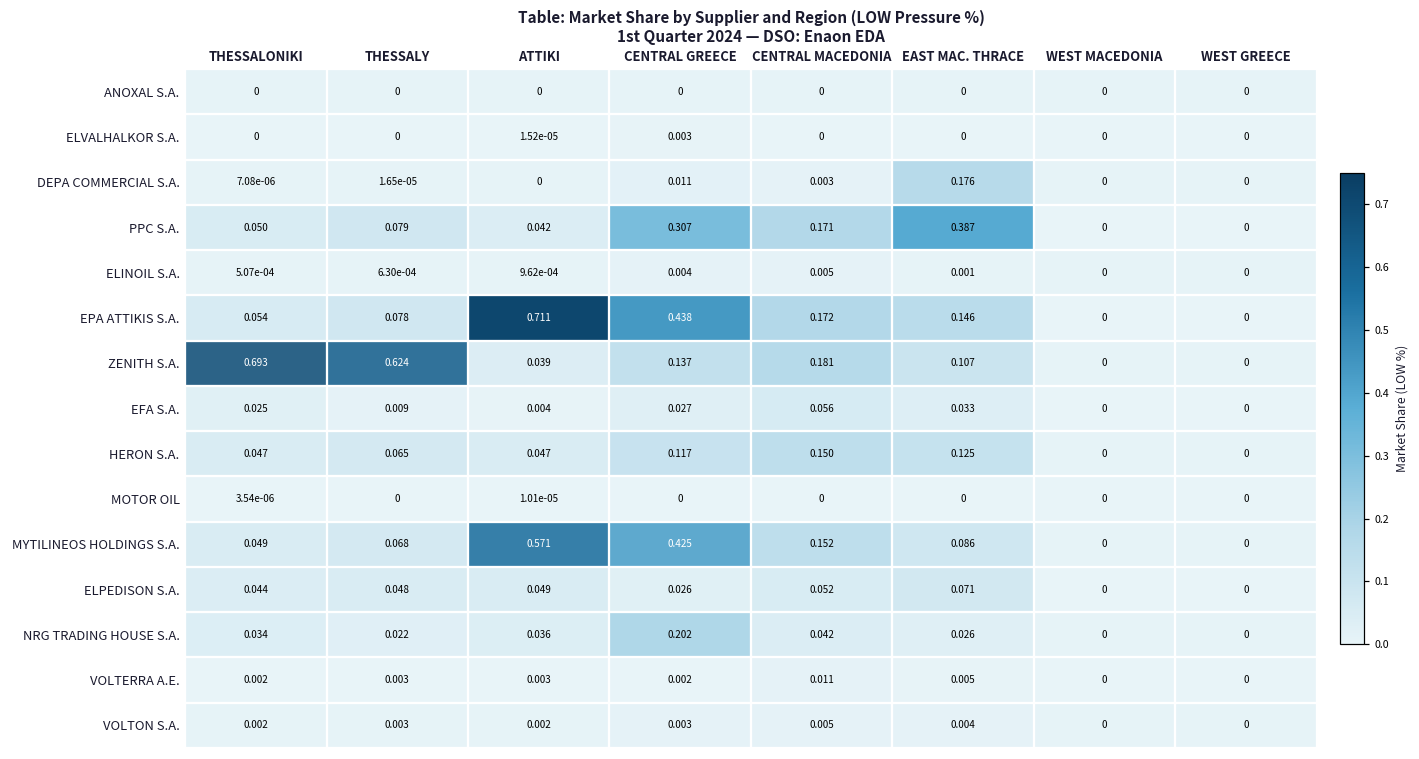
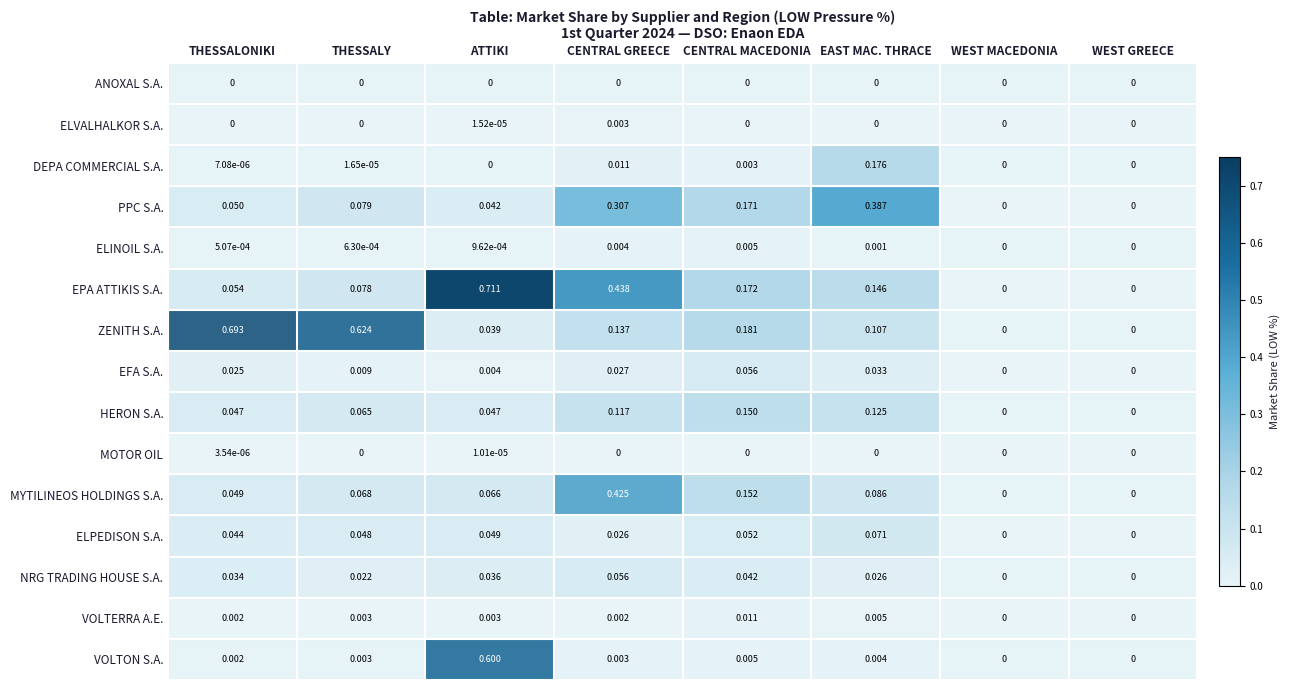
  {
    "ANOXAL S.A.": {
      "THESSALONIKI": "0",
      "THESSALY": "0",
      "ATTIKI": "0",
      "CENTRAL GREECE": "0",
      "CENTRAL MACEDONIA": "0",
      "EAST MAC. THRACE": "0",
      "WEST MACEDONIA": "0",
      "WEST GREECE": "0"
    },
    "ELVALHALKOR S.A.": {
      "THESSALONIKI": "0",
      "THESSALY": "0",
      "ATTIKI": "1.52e-05",
      "CENTRAL GREECE": "0.003",
      "CENTRAL MACEDONIA": "0",
      "EAST MAC. THRACE": "0",
      "WEST MACEDONIA": "0",
      "WEST GREECE": "0"
    },
    "DEPA COMMERCIAL S.A.": {
      "THESSALONIKI": "7.08e-06",
      "THESSALY": "1.65e-05",
      "ATTIKI": "0",
      "CENTRAL GREECE": "0.011",
      "CENTRAL MACEDONIA": "0.003",
      "EAST MAC. THRACE": "0.176",
      "WEST MACEDONIA": "0",
      "WEST GREECE": "0"
    },
    "PPC S.A.": {
      "THESSALONIKI": "0.050",
      "THESSALY": "0.079",
      "ATTIKI": "0.042",
      "CENTRAL GREECE": "0.307",
      "CENTRAL MACEDONIA": "0.171",
      "EAST MAC. THRACE": "0.387",
      "WEST MACEDONIA": "0",
      "WEST GREECE": "0"
    },
    "ELINOIL S.A.": {
      "THESSALONIKI": "5.07e-04",
      "THESSALY": "6.30e-04",
      "ATTIKI": "9.62e-04",
      "CENTRAL GREECE": "0.004",
      "CENTRAL MACEDONIA": "0.005",
      "EAST MAC. THRACE": "0.001",
      "WEST MACEDONIA": "0",
      "WEST GREECE": "0"
    },
    "EPA ATTIKIS S.A.": {
      "THESSALONIKI": "0.054",
      "THESSALY": "0.078",
      "ATTIKI": "0.711",
      "CENTRAL GREECE": "0.438",
      "CENTRAL MACEDONIA": "0.172",
      "EAST MAC. THRACE": "0.146",
      "WEST MACEDONIA": "0",
      "WEST GREECE": "0"
    },
    "ZENITH S.A.": {
      "THESSALONIKI": "0.693",
      "THESSALY": "0.624",
      "ATTIKI": "0.039",
      "CENTRAL GREECE": "0.137",
      "CENTRAL MACEDONIA": "0.181",
      "EAST MAC. THRACE": "0.107",
      "WEST MACEDONIA": "0",
      "WEST GREECE": "0"
    },
    "EFA S.A.": {
      "THESSALONIKI": "0.025",
      "THESSALY": "0.009",
      "ATTIKI": "0.004",
      "CENTRAL GREECE": "0.027",
      "CENTRAL MACEDONIA": "0.056",
      "EAST MAC. THRACE": "0.033",
      "WEST MACEDONIA": "0",
      "WEST GREECE": "0"
    },
    "HERON S.A.": {
      "THESSALONIKI": "0.047",
      "THESSALY": "0.065",
      "ATTIKI": "0.047",
      "CENTRAL GREECE": "0.117",
      "CENTRAL MACEDONIA": "0.150",
      "EAST MAC. THRACE": "0.125",
      "WEST MACEDONIA": "0",
      "WEST GREECE": "0"
    },
    "MOTOR OIL": {
      "THESSALONIKI": "3.54e-06",
      "THESSALY": "0",
      "ATTIKI": "1.01e-05",
      "CENTRAL GREECE": "0",
      "CENTRAL MACEDONIA": "0",
      "EAST MAC. THRACE": "0",
      "WEST MACEDONIA": "0",
      "WEST GREECE": "0"
    },
    "MYTILINEOS HOLDINGS S.A.": {
      "THESSALONIKI": "0.049",
      "THESSALY": "0.068",
-     "ATTIKI": "0.571",
+     "ATTIKI": "0.066",
      "CENTRAL GREECE": "0.425",
      "CENTRAL MACEDONIA": "0.152",
      "EAST MAC. THRACE": "0.086",
      "WEST MACEDONIA": "0",
      "WEST GREECE": "0"
    },
    "ELPEDISON S.A.": {
      "THESSALONIKI": "0.044",
      "THESSALY": "0.048",
      "ATTIKI": "0.049",
      "CENTRAL GREECE": "0.026",
      "CENTRAL MACEDONIA": "0.052",
      "EAST MAC. THRACE": "0.071",
      "WEST MACEDONIA": "0",
      "WEST GREECE": "0"
    },
    "NRG TRADING HOUSE S.A.": {
      "THESSALONIKI": "0.034",
      "THESSALY": "0.022",
      "ATTIKI": "0.036",
-     "CENTRAL GREECE": "0.202",
+     "CENTRAL GREECE": "0.056",
      "CENTRAL MACEDONIA": "0.042",
      "EAST MAC. THRACE": "0.026",
      "WEST MACEDONIA": "0",
      "WEST GREECE": "0"
    },
    "VOLTERRA A.E.": {
      "THESSALONIKI": "0.002",
      "THESSALY": "0.003",
      "ATTIKI": "0.003",
      "CENTRAL GREECE": "0.002",
      "CENTRAL MACEDONIA": "0.011",
      "EAST MAC. THRACE": "0.005",
      "WEST MACEDONIA": "0",
      "WEST GREECE": "0"
    },
    "VOLTON S.A.": {
      "THESSALONIKI": "0.002",
      "THESSALY": "0.003",
-     "ATTIKI": "0.002",
+     "ATTIKI": "0.600",
      "CENTRAL GREECE": "0.003",
      "CENTRAL MACEDONIA": "0.005",
      "EAST MAC. THRACE": "0.004",
      "WEST MACEDONIA": "0",
      "WEST GREECE": "0"
    }
  }
